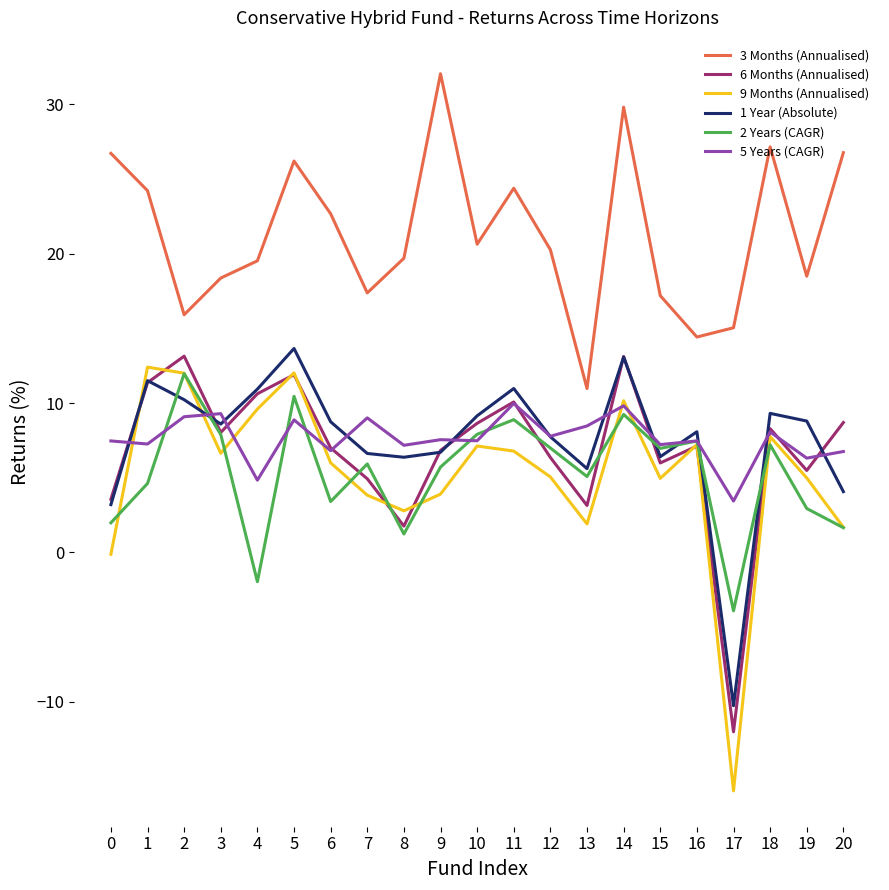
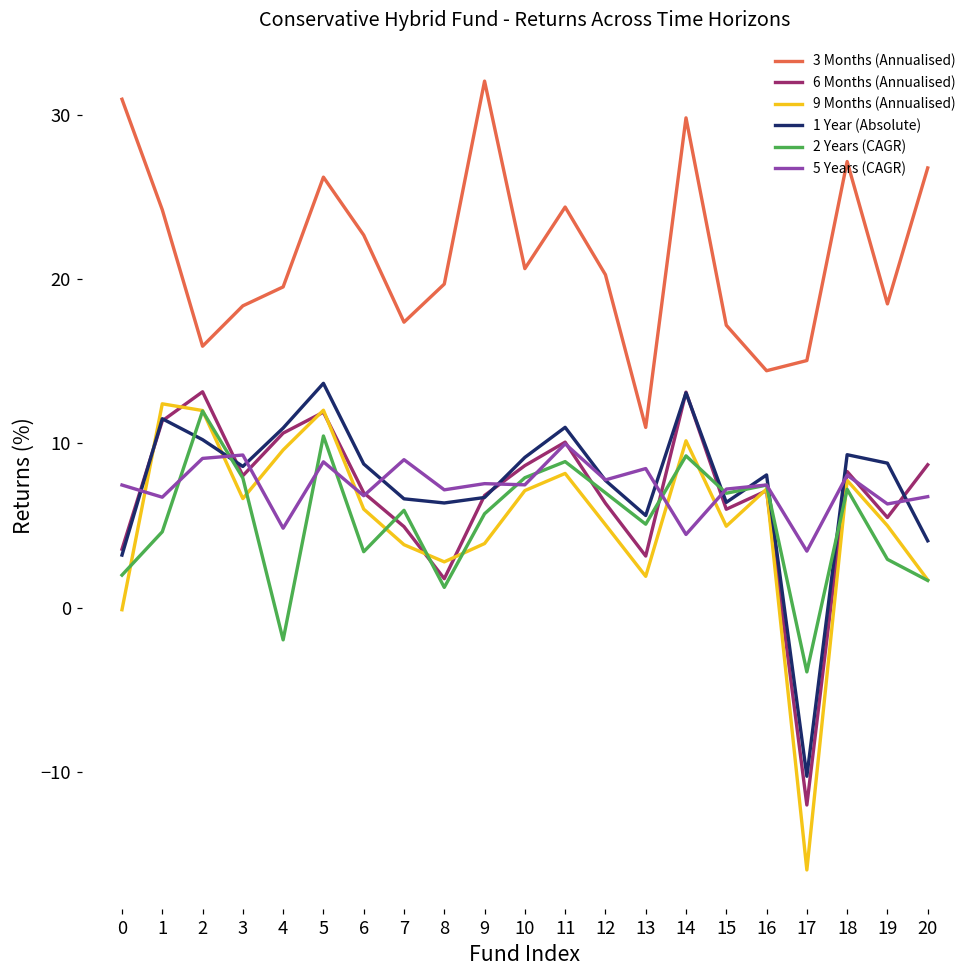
  {
    "3 Months (Annualised)": {
-     "0": 26.7,
+     "0": 30.9,
      "1": 24.2,
      "2": 15.9,
      "3": 18.4,
      "4": 19.5,
      "5": 26.2,
      "6": 22.7,
      "7": 17.4,
      "8": 19.7,
      "9": 32.1,
      "10": 20.6,
      "11": 24.4,
      "12": 20.3,
      "13": 11.0,
      "14": 29.8,
      "15": 17.2,
      "16": 14.4,
      "17": 15.0,
      "18": 27.2,
      "19": 18.5,
      "20": 26.8
    },
    "6 Months (Annualised)": {
      "0": 3.6,
      "2": 13.1,
      "4": 10.6,
      "6": 7.0,
      "7": 4.9,
      "8": 1.8,
      "10": 8.6,
      "12": 6.4,
      "13": 3.1,
      "15": 6.0,
      "17": -12.0,
      "18": 8.3,
      "19": 5.5,
      "20": 8.7
    },
    "9 Months (Annualised)": {
      "0": -0.1,
      "1": 12.4,
      "3": 6.6,
      "4": 9.6,
      "6": 6.0,
      "7": 3.8,
      "8": 2.8,
      "9": 3.9,
      "10": 7.1,
-     "11": 6.8,
+     "11": 8.2,
      "12": 5.1,
      "13": 1.9,
      "14": 10.2,
      "15": 5.0,
      "17": -16.0,
      "18": 7.7,
      "19": 5.0
    },
    "1 Year (Absolute)": {
      "0": 3.2,
      "2": 10.2,
      "3": 8.6,
      "4": 10.9,
      "5": 13.7,
      "6": 8.7,
      "7": 6.6,
      "8": 6.4,
      "10": 9.1,
      "11": 11.0,
      "13": 5.6,
      "15": 6.4,
      "16": 8.1,
      "17": -10.3,
      "18": 9.3,
      "19": 8.8,
      "20": 4.1
    },
    "2 Years (CAGR)": {
      "0": 2.0,
      "1": 4.6,
      "4": -2.0,
      "5": 10.4,
      "6": 3.4,
      "7": 5.9,
      "8": 1.2,
      "9": 5.7,
      "10": 7.9,
      "11": 8.9,
      "12": 7.0,
      "13": 5.1,
      "14": 9.2,
      "15": 7.0,
      "17": -3.9,
      "18": 7.2,
      "19": 2.9
    },
    "5 Years (CAGR)": {
      "0": 7.5,
-     "1": 7.3,
+     "1": 6.7,
      "2": 9.1,
      "3": 9.3,
      "4": 4.8,
      "5": 8.9,
      "6": 6.8,
      "7": 9.0,
      "8": 7.2,
      "9": 7.5,
      "10": 7.5,
      "13": 8.5,
-     "14": 9.8,
+     "14": 4.5,
      "15": 7.2,
      "17": 3.4,
      "18": 8.1,
      "19": 6.3,
      "20": 6.8
    }
  }
